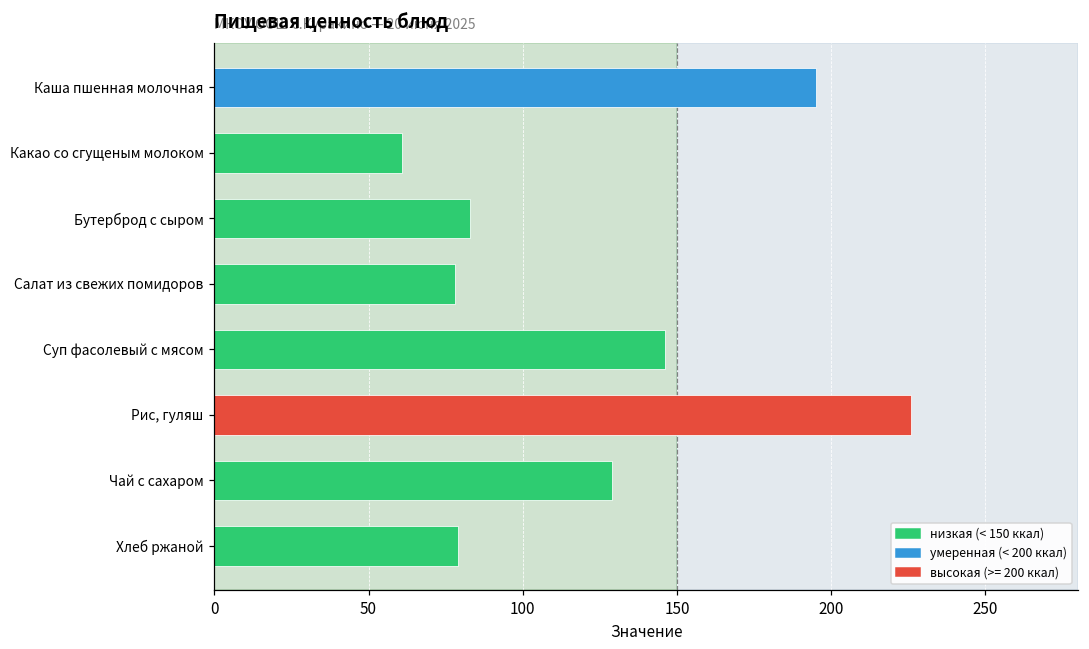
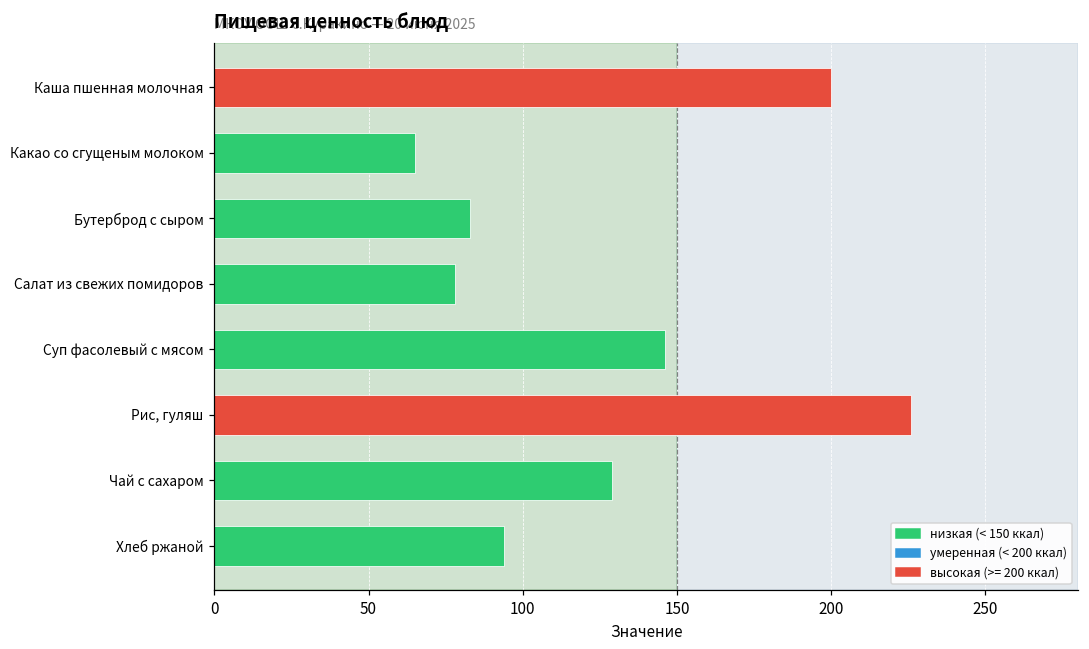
  {
-   "Каша пшенная молочная": 195,
-   "Какао со сгущеным молоком": 61,
+   "Каша пшенная молочная": 200,
+   "Какао со сгущеным молоком": 65,
    "Бутерброд с сыром": 83,
    "Салат из свежих помидоров": 78,
    "Суп фасолевый с мясом": 146,
    "Рис, гуляш": 226,
    "Чай с сахаром": 129,
-   "Хлеб ржаной": 79
+   "Хлеб ржаной": 94
  }
